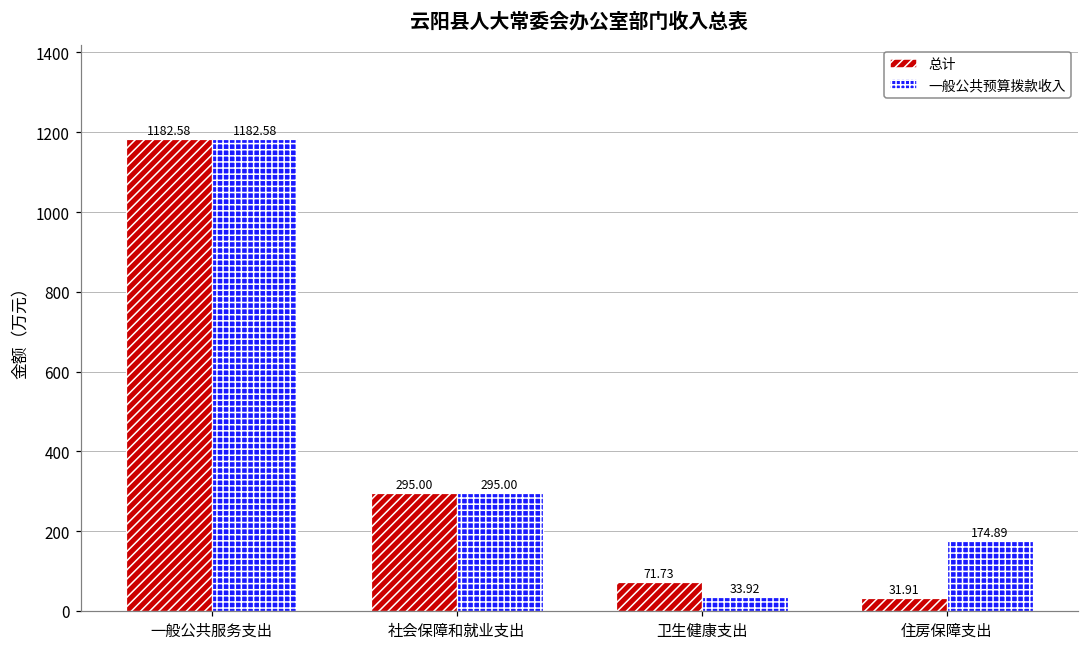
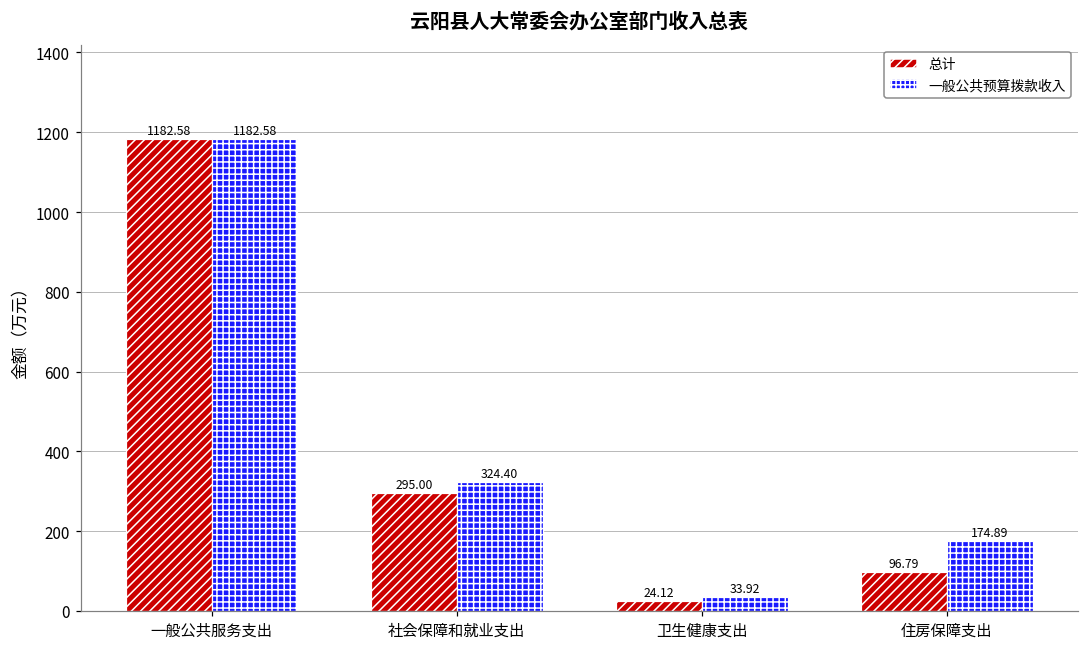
  {
    "总计": {
      "一般公共服务支出": 1182.58,
      "社会保障和就业支出": 295.00,
-     "卫生健康支出": 71.73,
-     "住房保障支出": 31.91
+     "卫生健康支出": 24.12,
+     "住房保障支出": 96.79
    },
    "一般公共预算拨款收入": {
      "一般公共服务支出": 1182.58,
-     "社会保障和就业支出": 295.00,
+     "社会保障和就业支出": 324.40,
      "卫生健康支出": 33.92,
      "住房保障支出": 174.89
    }
  }
